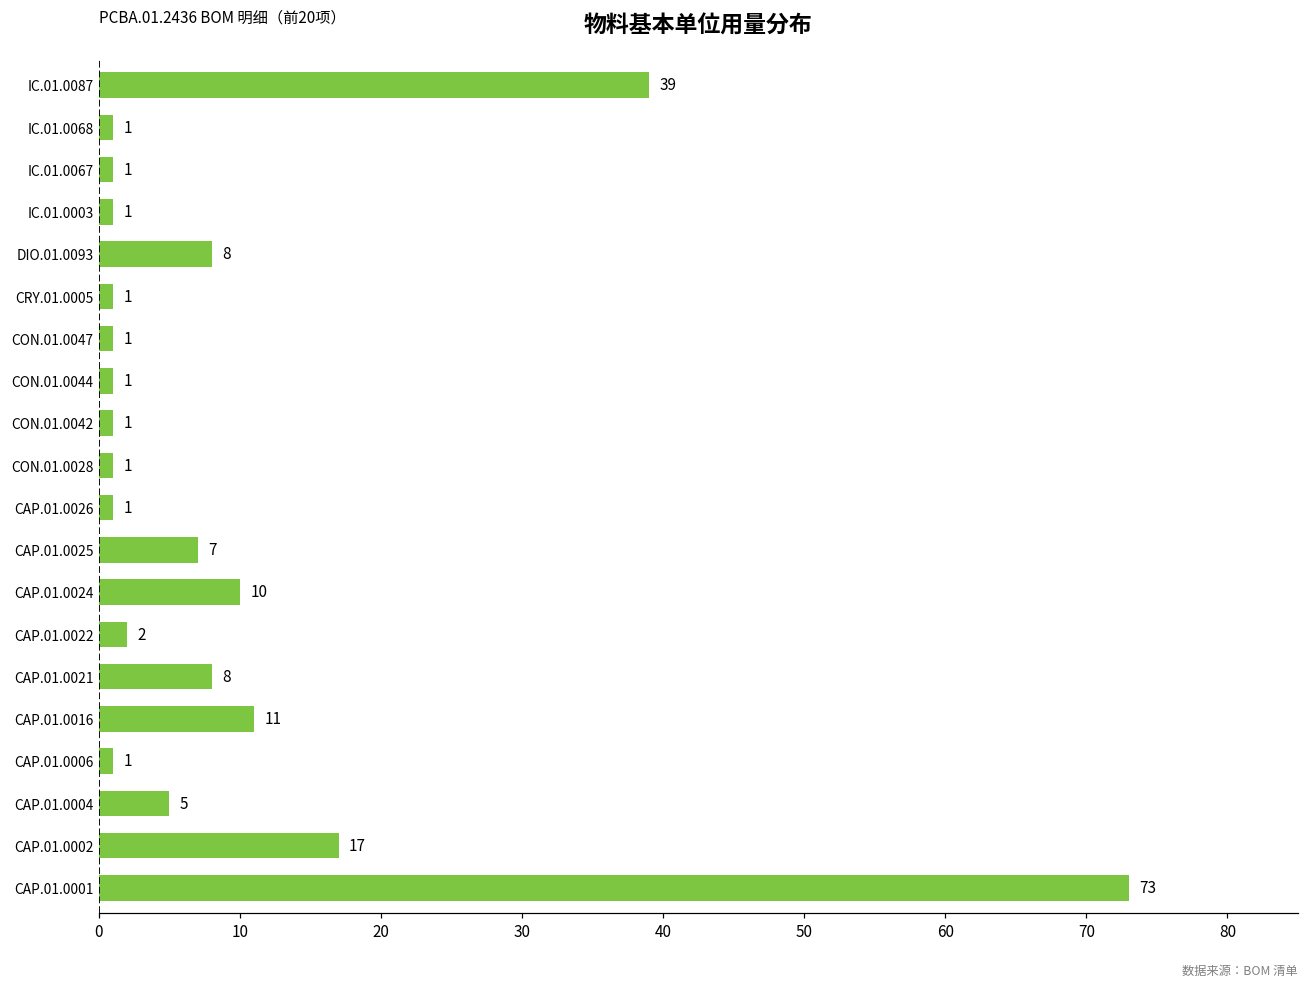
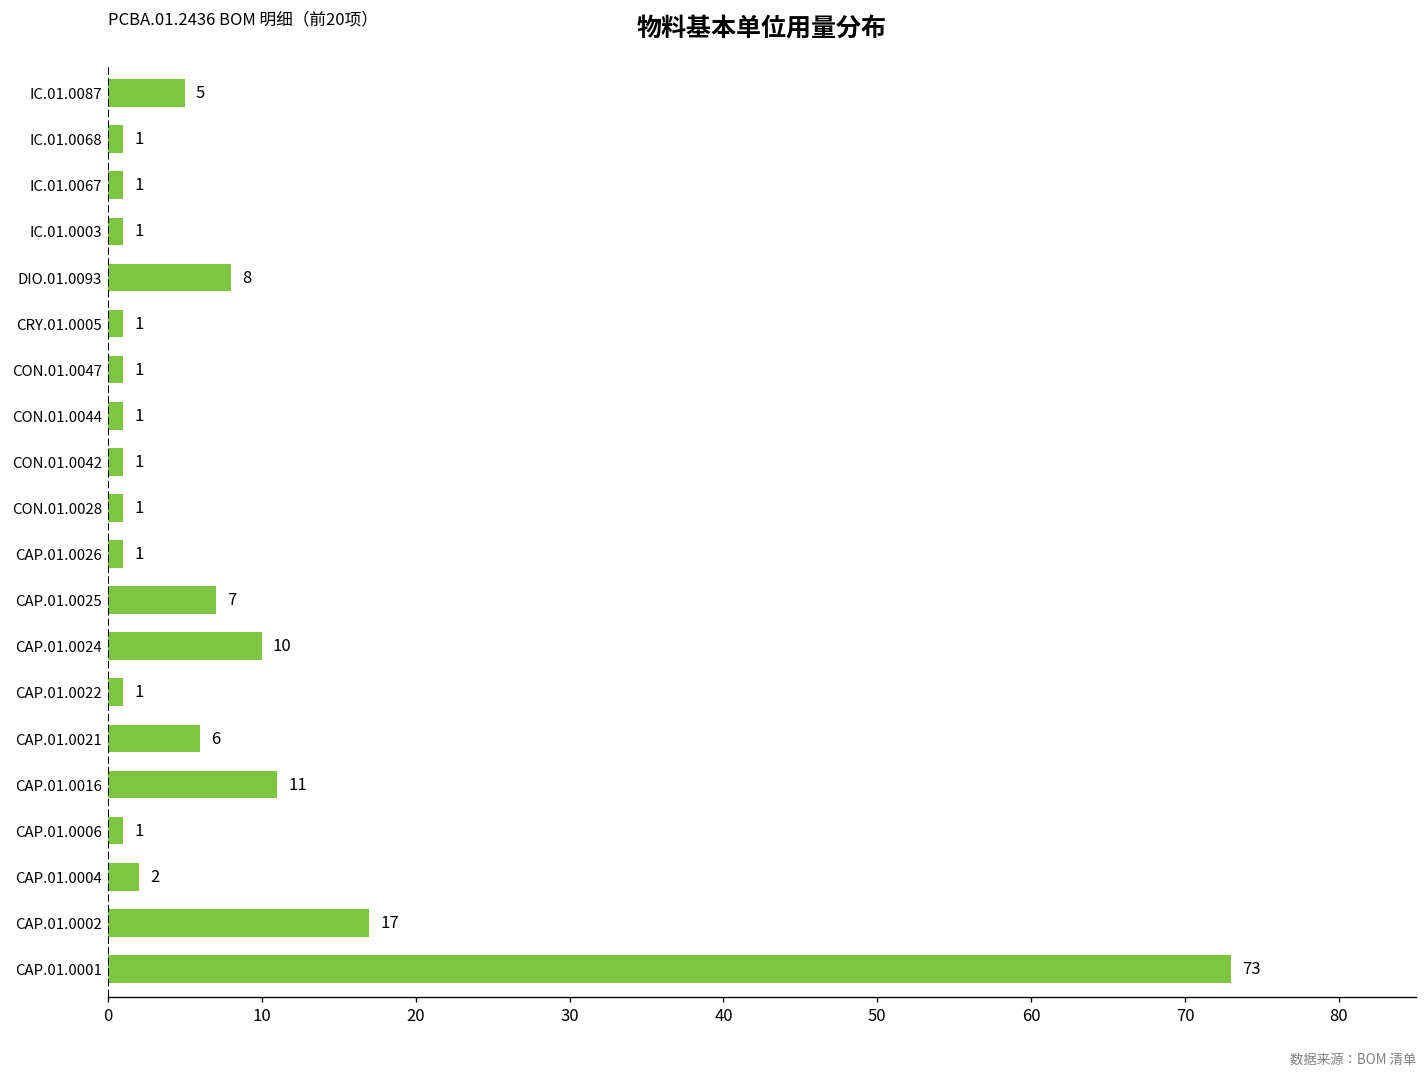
  {
-   "IC.01.0087": 39,
+   "IC.01.0087": 5,
    "IC.01.0068": 1,
    "IC.01.0067": 1,
    "IC.01.0003": 1,
    "DIO.01.0093": 8,
    "CRY.01.0005": 1,
    "CON.01.0047": 1,
    "CON.01.0044": 1,
    "CON.01.0042": 1,
    "CON.01.0028": 1,
    "CAP.01.0026": 1,
    "CAP.01.0025": 7,
    "CAP.01.0024": 10,
-   "CAP.01.0022": 2,
-   "CAP.01.0021": 8,
+   "CAP.01.0022": 1,
+   "CAP.01.0021": 6,
    "CAP.01.0016": 11,
    "CAP.01.0006": 1,
-   "CAP.01.0004": 5,
+   "CAP.01.0004": 2,
    "CAP.01.0002": 17,
    "CAP.01.0001": 73
  }
